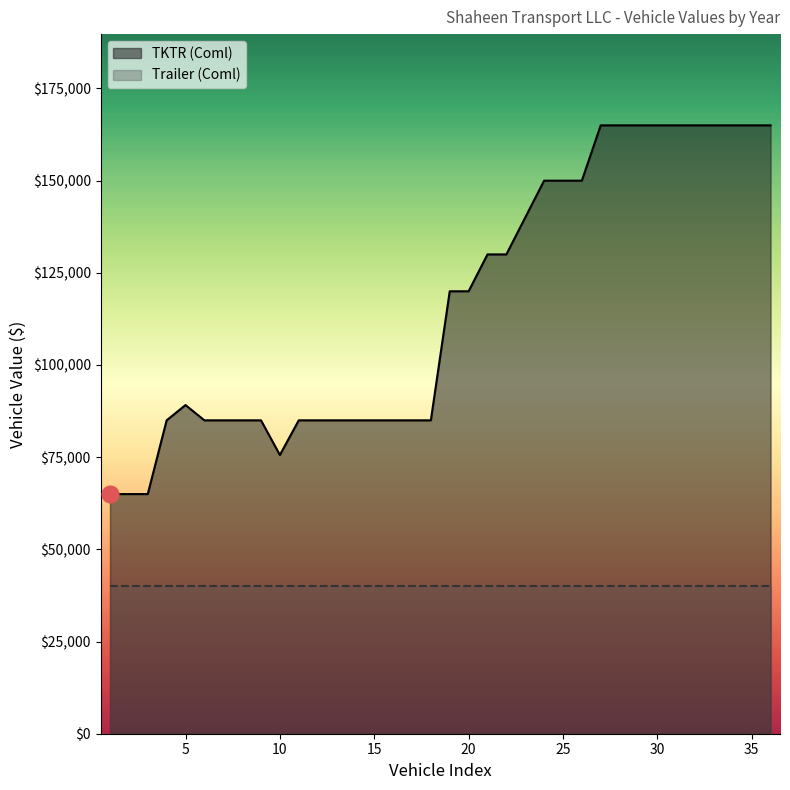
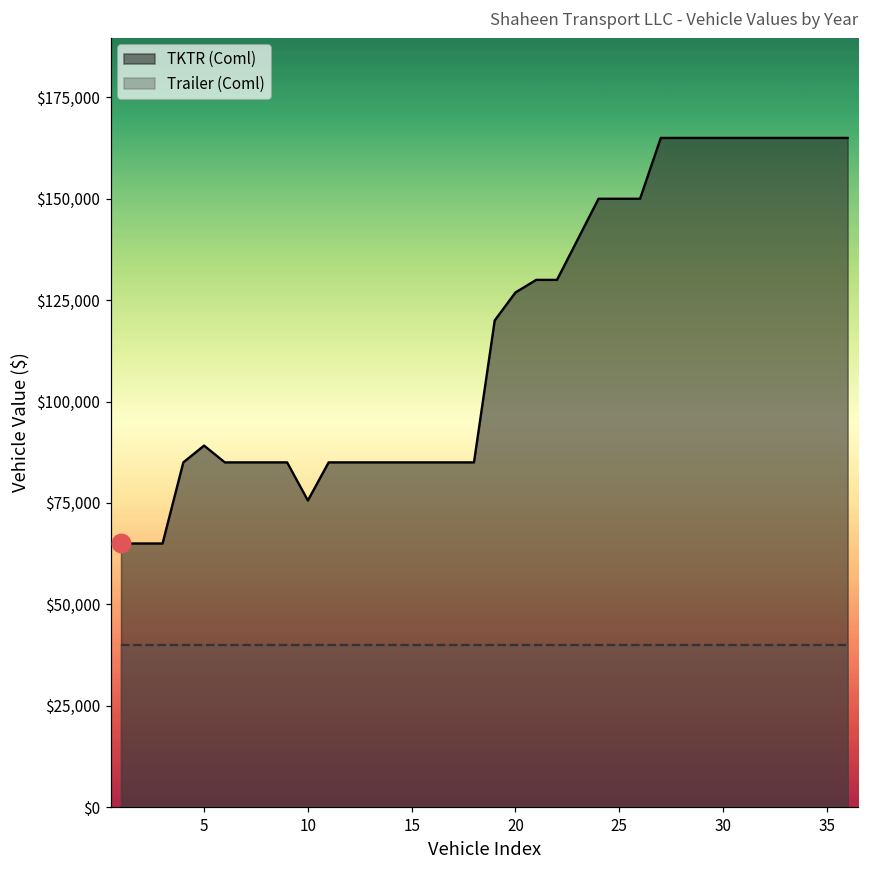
  {
    "TKTR (Coml)": {
      "5": "$89,000",
      "10": "$76,000",
      "15": "$85,000",
-     "20": "$120,000",
+     "20": "$127,000",
      "25": "$150,000",
      "30": "$165,000",
      "35": "$165,000"
    },
    "Trailer (Coml)": {
      "5": "$40,000",
      "10": "$40,000",
      "15": "$40,000",
      "20": "$40,000",
      "25": "$40,000",
      "30": "$40,000",
      "35": "$40,000"
    }
  }
